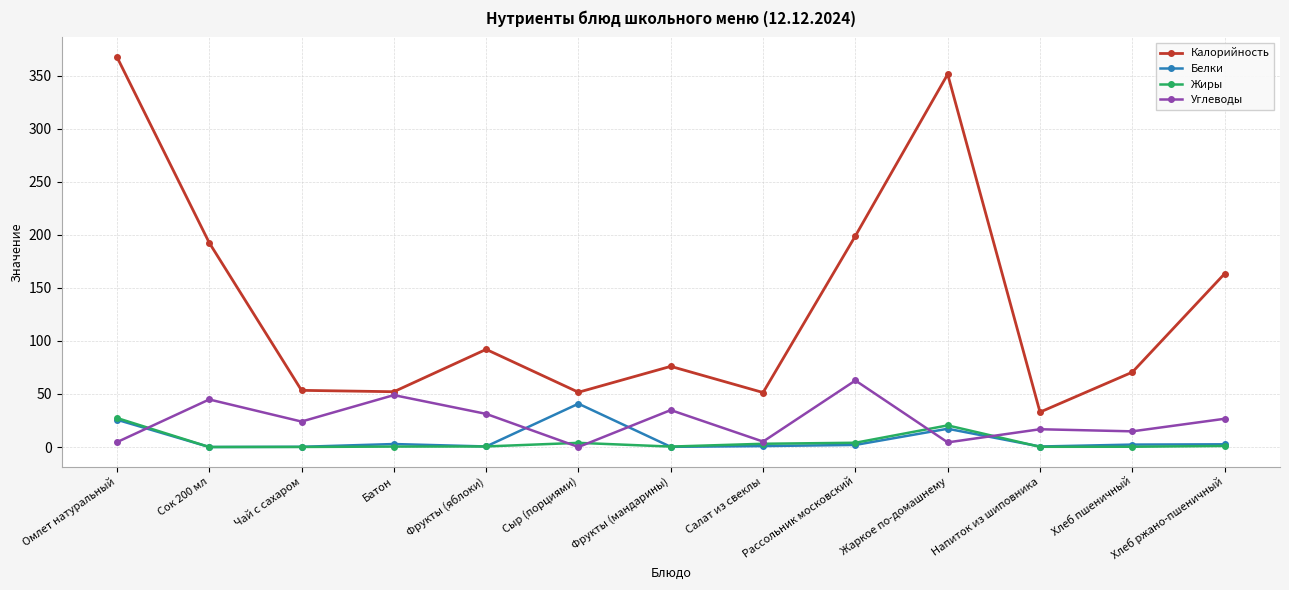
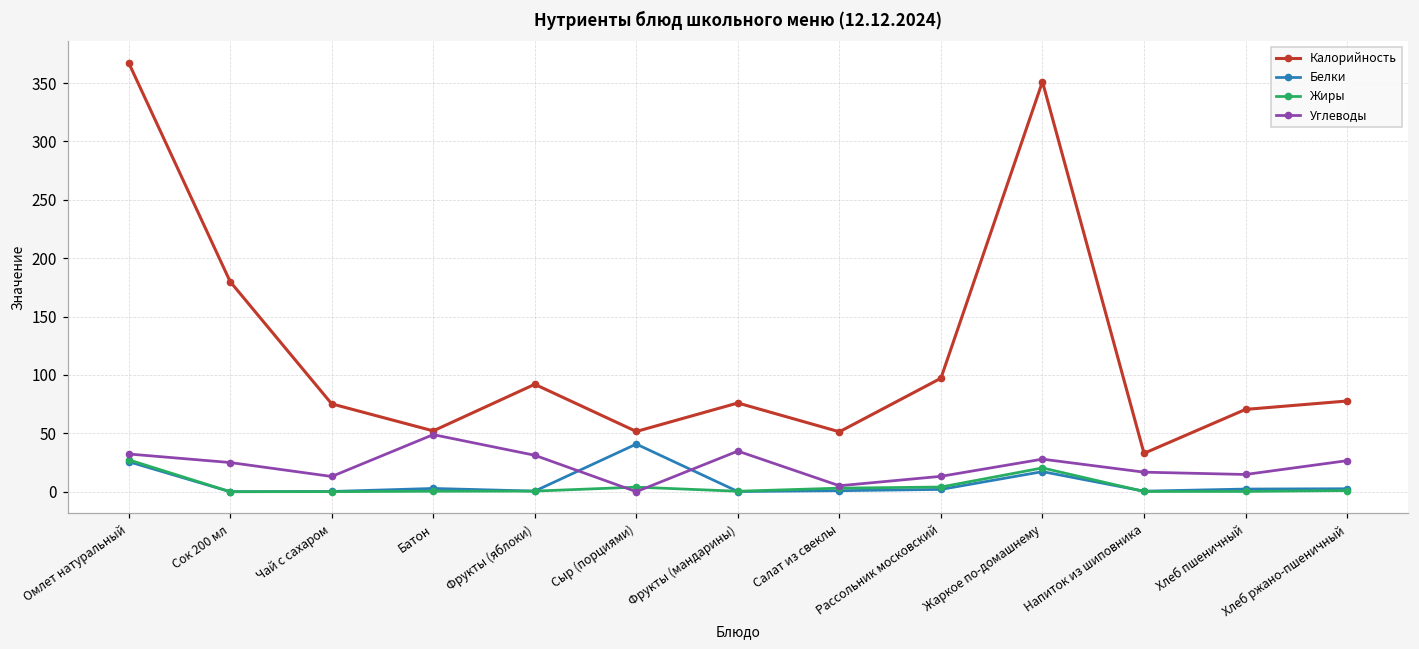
  {
    "Калорийность": {
      "Омлет натуральный": 368,
-     "Сок 200 мл": 193,
-     "Чай с сахаром": 53,
+     "Сок 200 мл": 180,
+     "Чай с сахаром": 75,
      "Батон": 52,
      "Фрукты (яблоки)": 92,
      "Сыр (порциями)": 52,
      "Фрукты (мандарины)": 76,
      "Салат из свеклы": 51,
-     "Рассольник московский": 199,
+     "Рассольник московский": 97,
      "Жаркое по-домашнему": 351,
      "Напиток из шиповника": 33,
      "Хлеб пшеничный": 71,
-     "Хлеб ржано-пшеничный": 163
+     "Хлеб ржано-пшеничный": 78
    },
    "Белки": {
      "Батон": 3,
      "Сыр (порциями)": 41,
      "Жаркое по-домашнему": 17
    },
    "Жиры": {
      "Батон": 0,
      "Сыр (порциями)": 4,
      "Жаркое по-домашнему": 20
    },
    "Углеводы": {
-     "Омлет натуральный": 5,
-     "Сок 200 мл": 45,
-     "Чай с сахаром": 24,
+     "Омлет натуральный": 32,
+     "Сок 200 мл": 25,
+     "Чай с сахаром": 13,
      "Батон": 49,
      "Фрукты (яблоки)": 31,
      "Сыр (порциями)": 0,
      "Фрукты (мандарины)": 35,
-     "Рассольник московский": 63,
-     "Жаркое по-домашнему": 4,
+     "Рассольник московский": 13,
+     "Жаркое по-домашнему": 28,
      "Напиток из шиповника": 17,
      "Хлеб пшеничный": 15,
      "Хлеб ржано-пшеничный": 27
    }
  }
